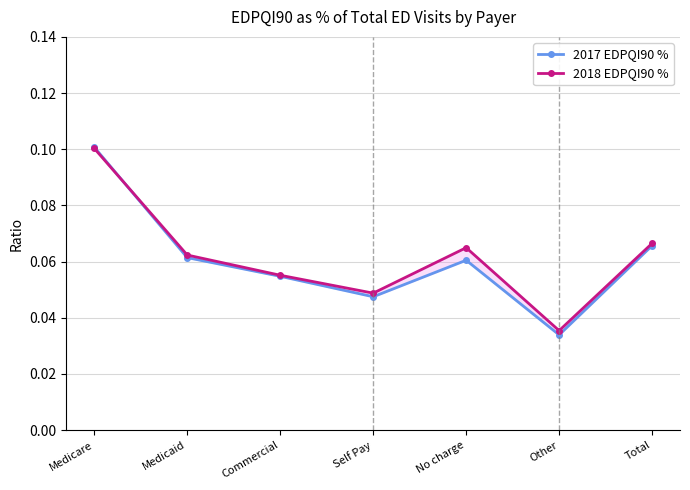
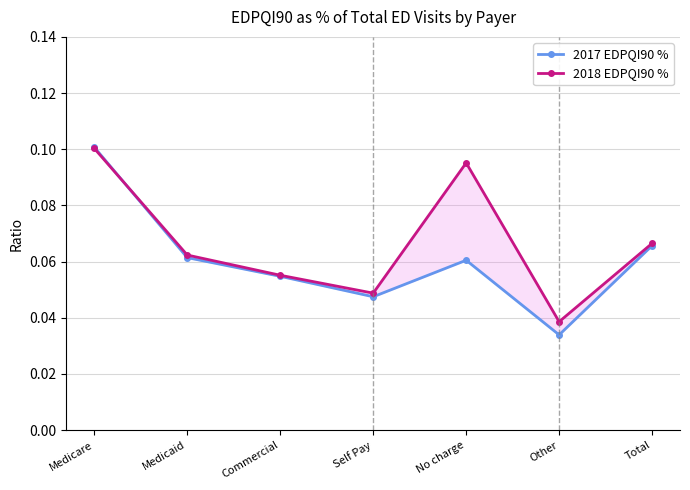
  {
    "2017 EDPQI90 %": {
      "Medicaid": 0.061,
      "Self Pay": 0.047,
      "No charge": 0.060,
      "Other": 0.034
    },
    "2018 EDPQI90 %": {
-     "No charge": 0.065,
-     "Other": 0.035
+     "No charge": 0.095,
+     "Other": 0.039
    }
  }
